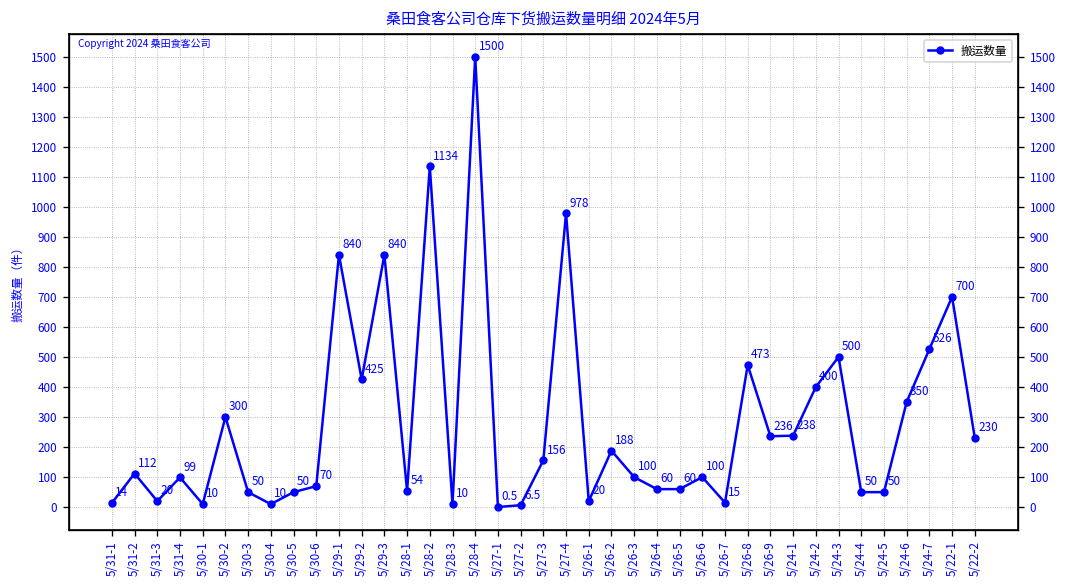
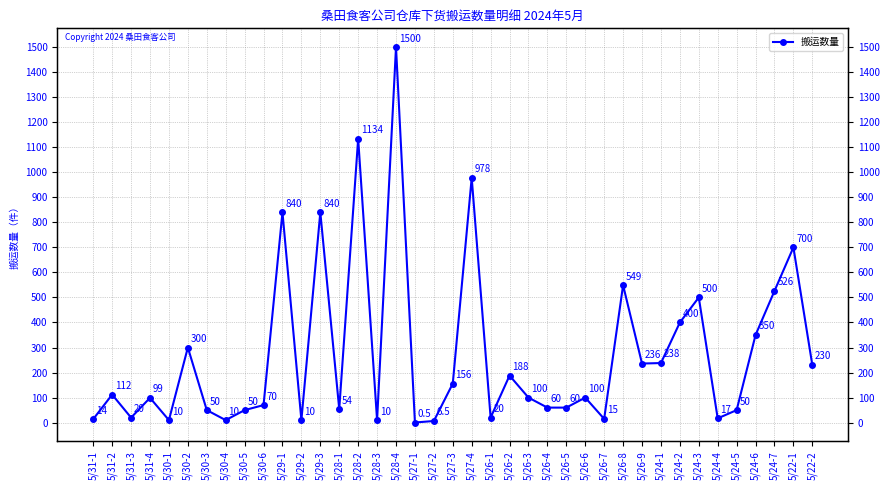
  {
    "5/31-1": 14,
    "5/31-2": 112,
    "5/31-3": 20,
    "5/31-4": 99,
    "5/30-1": 10,
    "5/30-2": 300,
    "5/30-3": 50,
    "5/30-4": 10,
    "5/30-5": 50,
    "5/30-6": 70,
    "5/29-1": 840,
-   "5/29-2": 425,
+   "5/29-2": 10,
    "5/29-3": 840,
    "5/28-1": 54,
    "5/28-2": 1134,
    "5/28-3": 10,
    "5/28-4": 1500,
    "5/27-1": 0.5,
    "5/27-2": 6.5,
    "5/27-3": 156,
    "5/27-4": 978,
    "5/26-1": 20,
    "5/26-2": 188,
    "5/26-3": 100,
    "5/26-4": 60,
    "5/26-5": 60,
    "5/26-6": 100,
    "5/26-7": 15,
-   "5/26-8": 473,
+   "5/26-8": 549,
    "5/26-9": 236,
    "5/24-1": 238,
    "5/24-2": 400,
    "5/24-3": 500,
-   "5/24-4": 50,
+   "5/24-4": 17,
    "5/24-5": 50,
    "5/24-6": 350,
    "5/24-7": 526,
    "5/22-1": 700,
    "5/22-2": 230
  }
